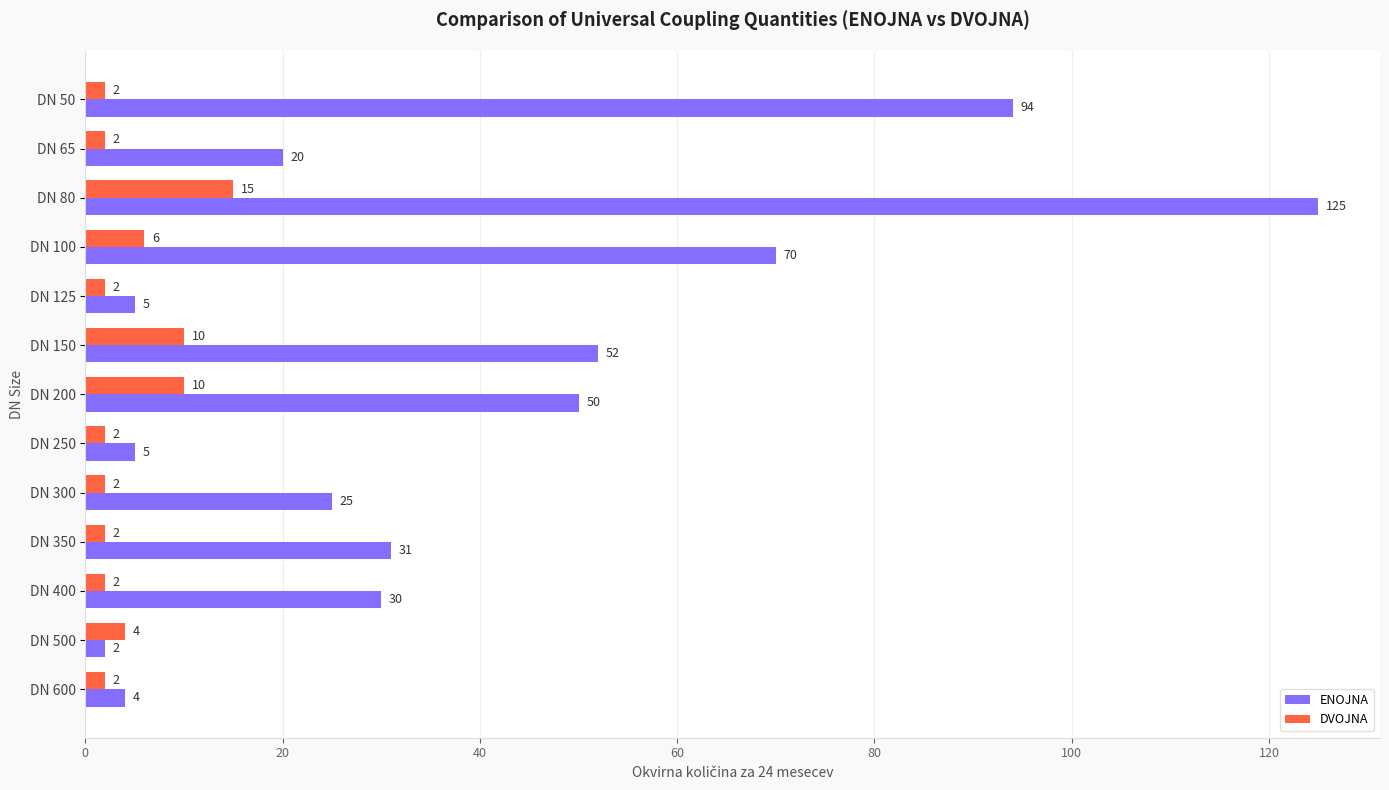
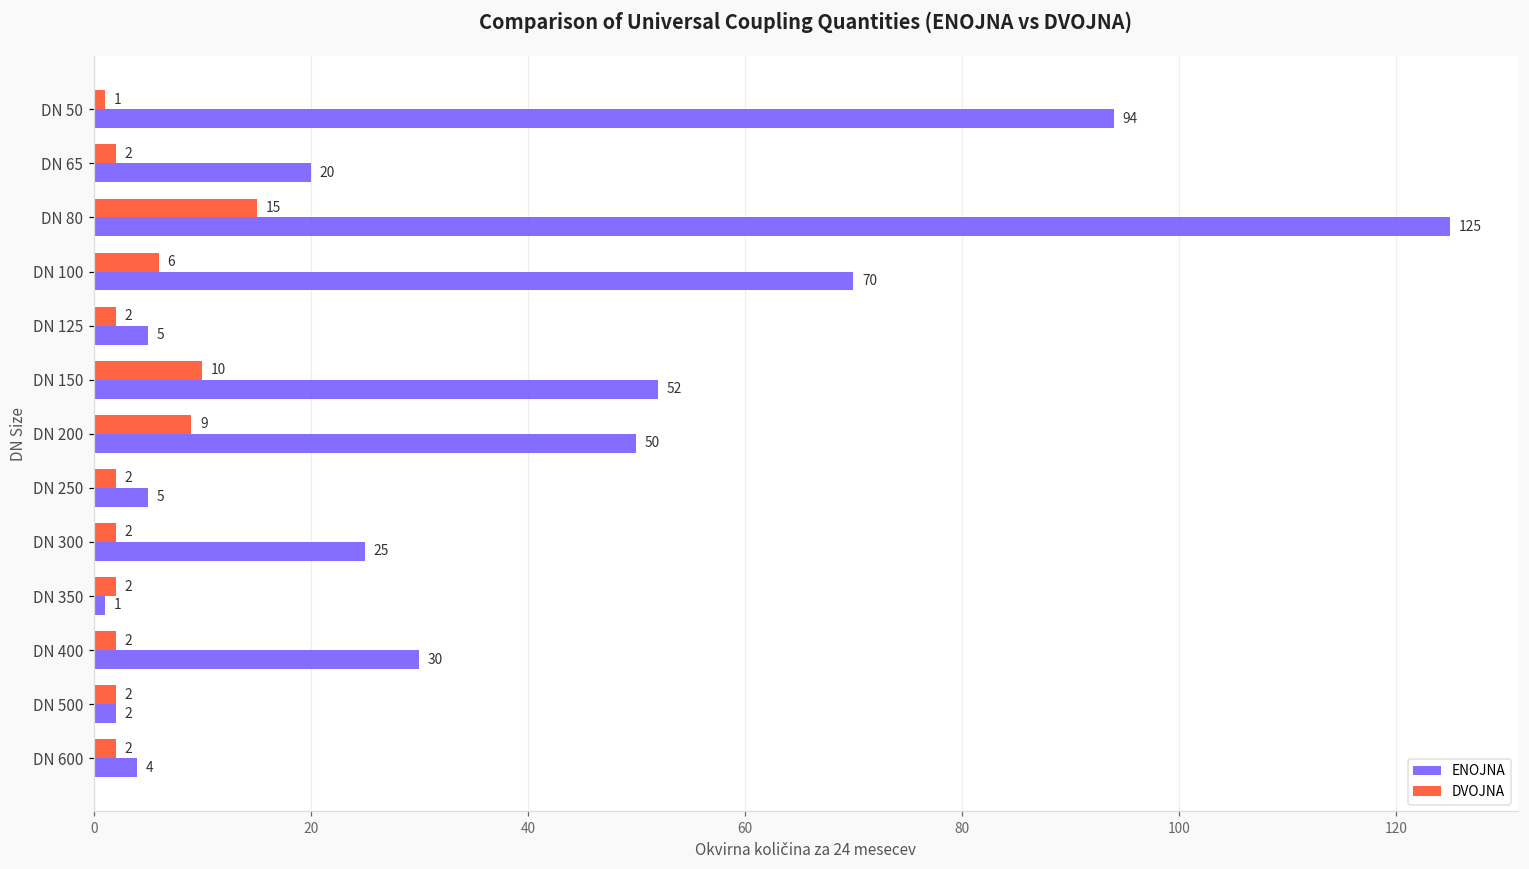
  {
    "ENOJNA": {
      "DN 50": 94,
      "DN 65": 20,
      "DN 80": 125,
      "DN 100": 70,
      "DN 125": 5,
      "DN 150": 52,
      "DN 200": 50,
      "DN 250": 5,
      "DN 300": 25,
-     "DN 350": 31,
+     "DN 350": 1,
      "DN 400": 30,
      "DN 500": 2,
      "DN 600": 4
    },
    "DVOJNA": {
-     "DN 50": 2,
+     "DN 50": 1,
      "DN 65": 2,
      "DN 80": 15,
      "DN 100": 6,
      "DN 125": 2,
      "DN 150": 10,
-     "DN 200": 10,
+     "DN 200": 9,
      "DN 250": 2,
      "DN 300": 2,
      "DN 350": 2,
      "DN 400": 2,
-     "DN 500": 4,
+     "DN 500": 2,
      "DN 600": 2
    }
  }
